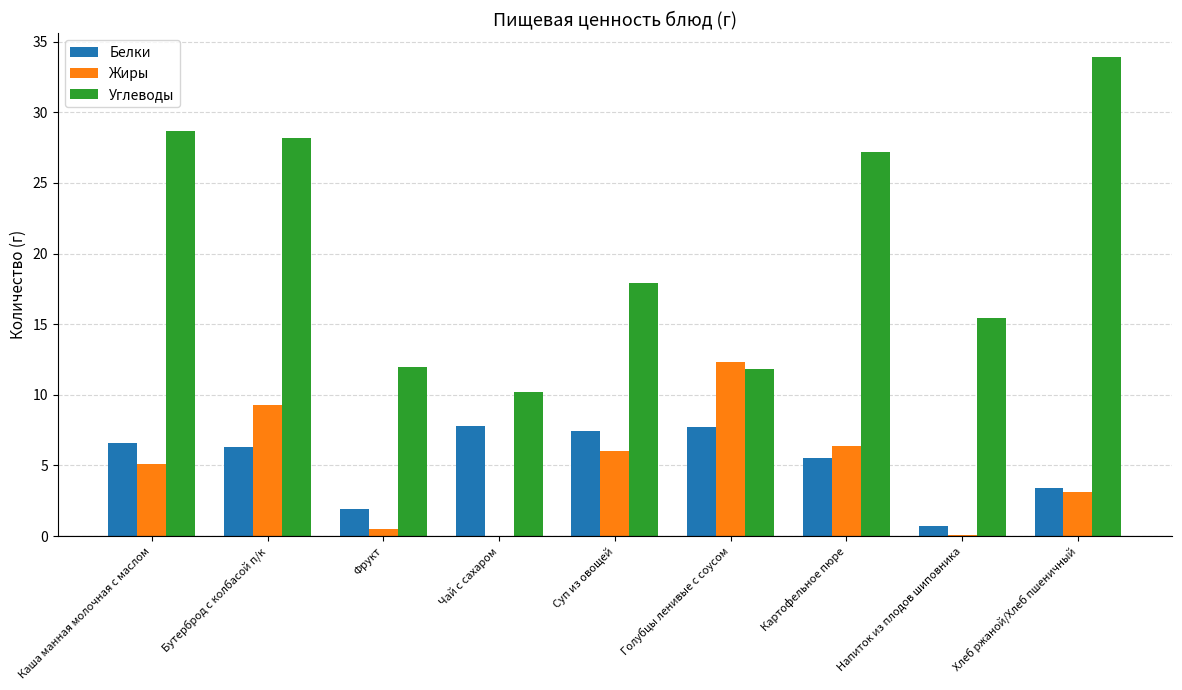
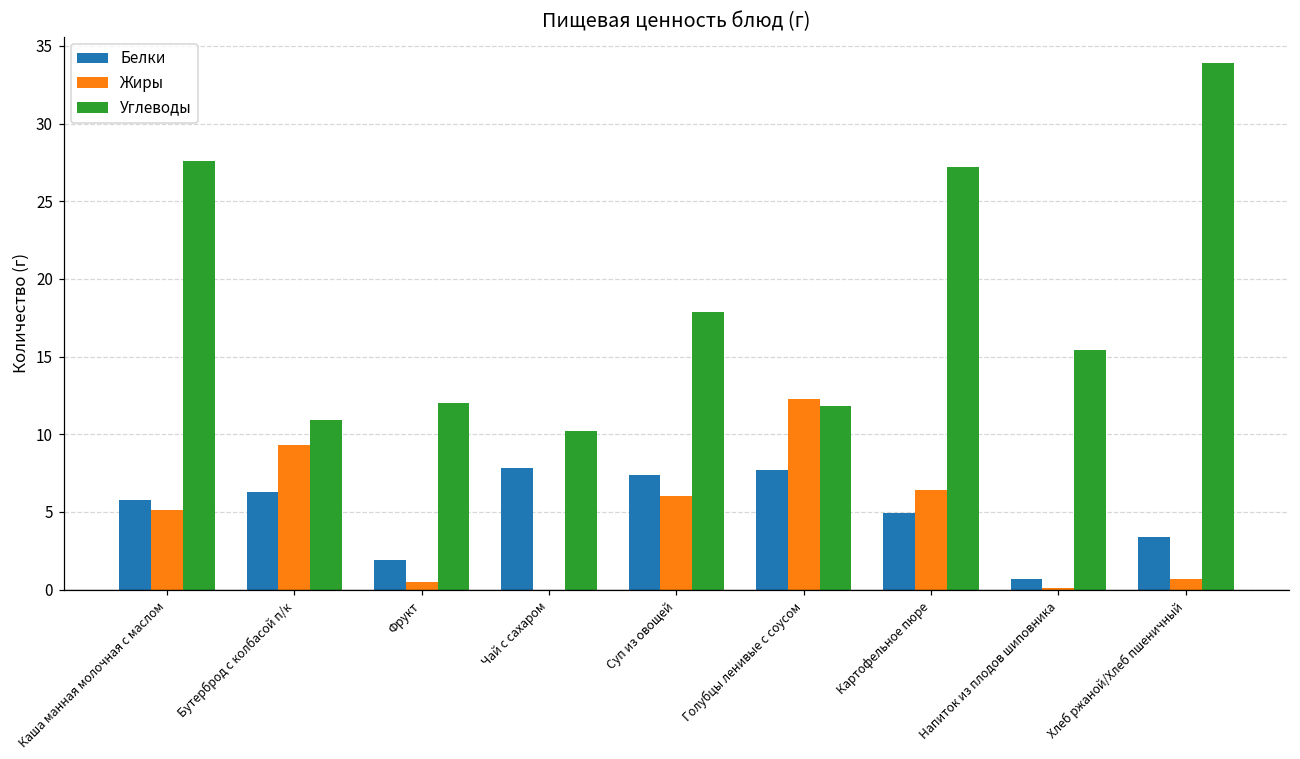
  {
    "Белки": {
-     "Каша манная молочная с маслом": 6.6,
+     "Каша манная молочная с маслом": 5.8,
      "Бутерброд с колбасой п/к": 6.3,
      "Фрукт": 1.9,
      "Чай с сахаром": 7.8,
      "Суп из овощей": 7.4,
      "Голубцы ленивые с соусом": 7.7,
-     "Картофельное пюре": 5.5,
+     "Картофельное пюре": 4.9,
      "Напиток из плодов шиповника": 0.7,
      "Хлеб ржаной/Хлеб пшеничный": 3.4
    },
    "Жиры": {
      "Каша манная молочная с маслом": 5.1,
      "Бутерброд с колбасой п/к": 9.3,
      "Фрукт": 0.5,
      "Чай с сахаром": 0.0,
      "Суп из овощей": 6.0,
      "Голубцы ленивые с соусом": 12.3,
      "Картофельное пюре": 6.4,
-     "Хлеб ржаной/Хлеб пшеничный": 3.1
+     "Хлеб ржаной/Хлеб пшеничный": 0.7
    },
    "Углеводы": {
-     "Каша манная молочная с маслом": 28.7,
-     "Бутерброд с колбасой п/к": 28.2,
+     "Каша манная молочная с маслом": 27.6,
+     "Бутерброд с колбасой п/к": 10.9,
      "Фрукт": 12.0,
      "Чай с сахаром": 10.2,
      "Суп из овощей": 17.9,
      "Голубцы ленивые с соусом": 11.8,
      "Картофельное пюре": 27.2,
      "Напиток из плодов шиповника": 15.4,
      "Хлеб ржаной/Хлеб пшеничный": 33.9
    }
  }
